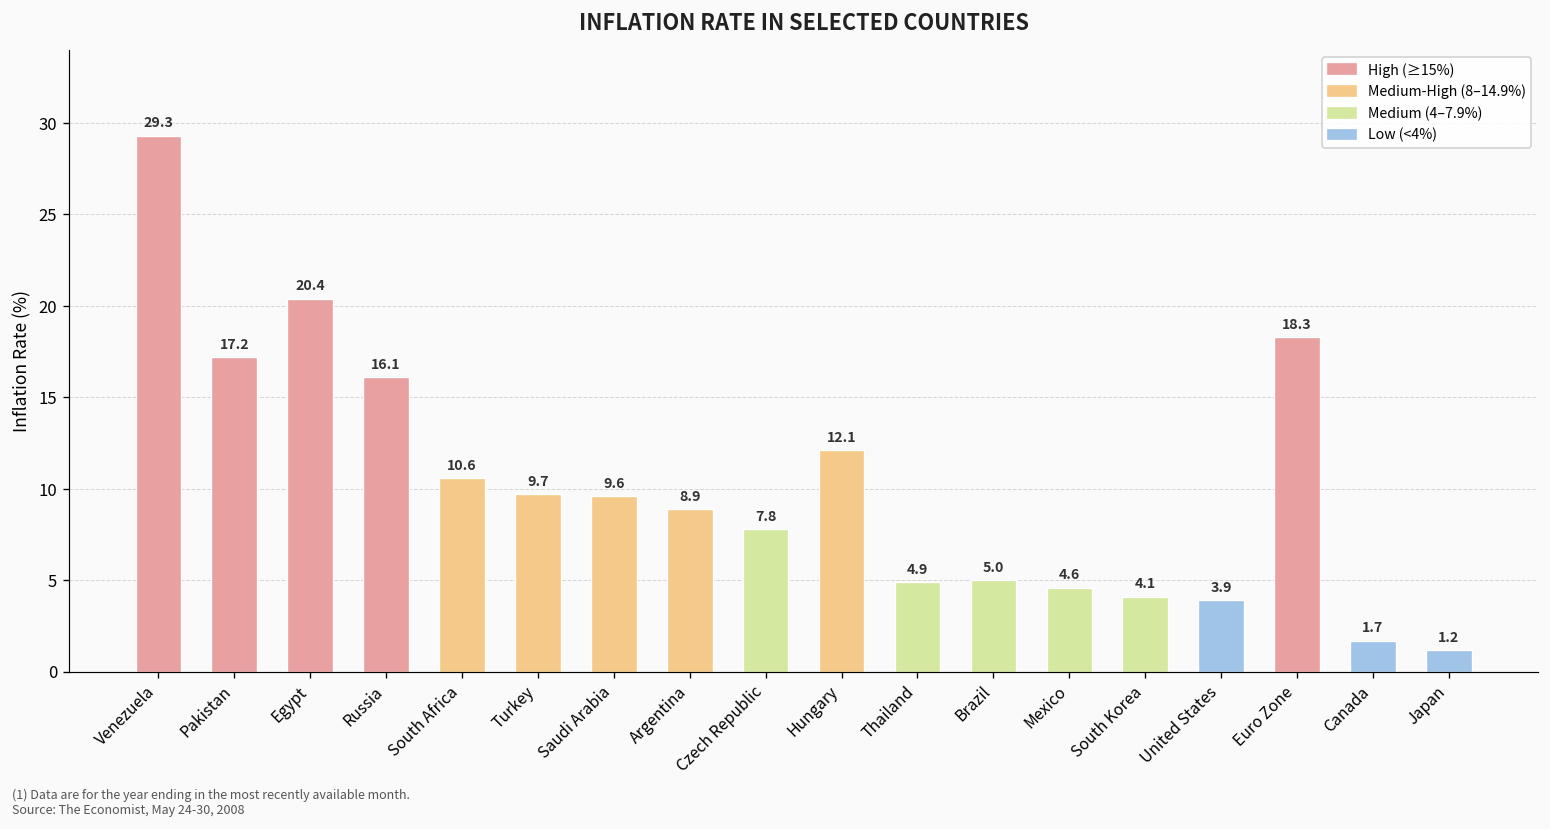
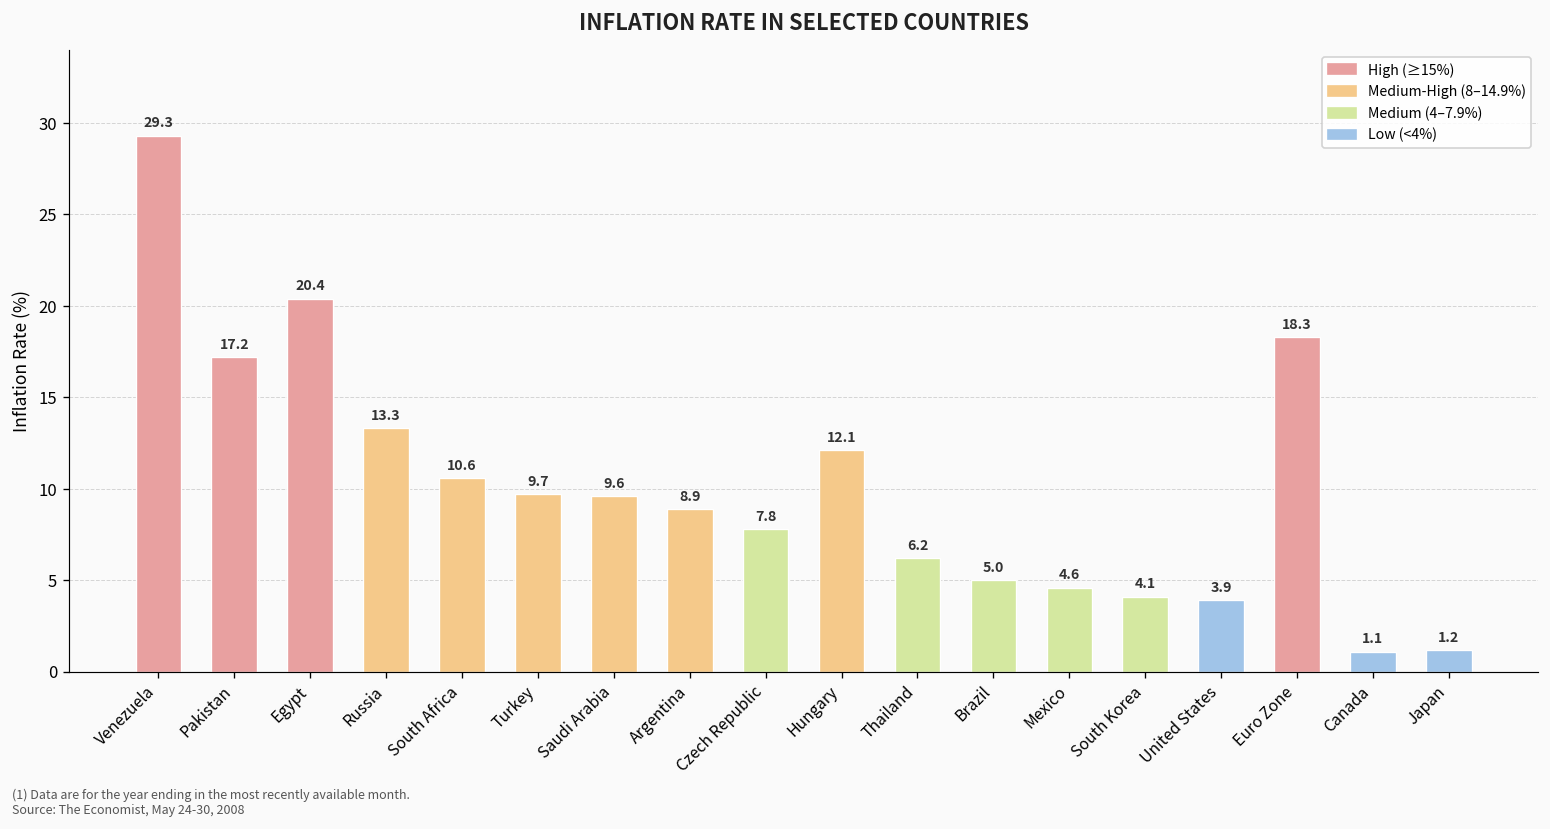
  {
    "Venezuela": 29.3,
    "Pakistan": 17.2,
    "Egypt": 20.4,
-   "Russia": 16.1,
+   "Russia": 13.3,
    "South Africa": 10.6,
    "Turkey": 9.7,
    "Saudi Arabia": 9.6,
    "Argentina": 8.9,
    "Czech Republic": 7.8,
    "Hungary": 12.1,
-   "Thailand": 4.9,
+   "Thailand": 6.2,
    "Brazil": 5.0,
    "Mexico": 4.6,
    "South Korea": 4.1,
    "United States": 3.9,
    "Euro Zone": 18.3,
-   "Canada": 1.7,
+   "Canada": 1.1,
    "Japan": 1.2
  }
